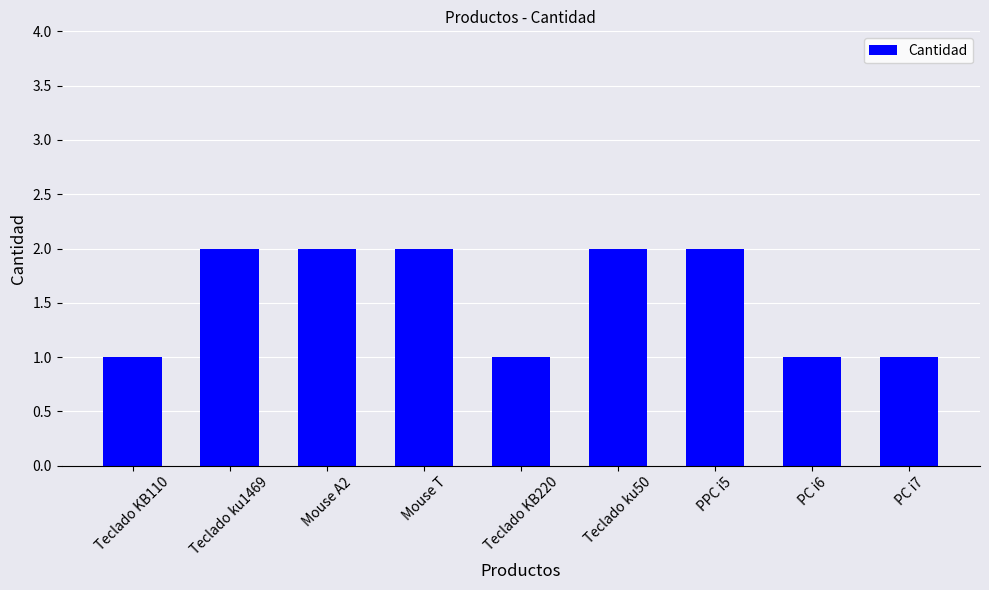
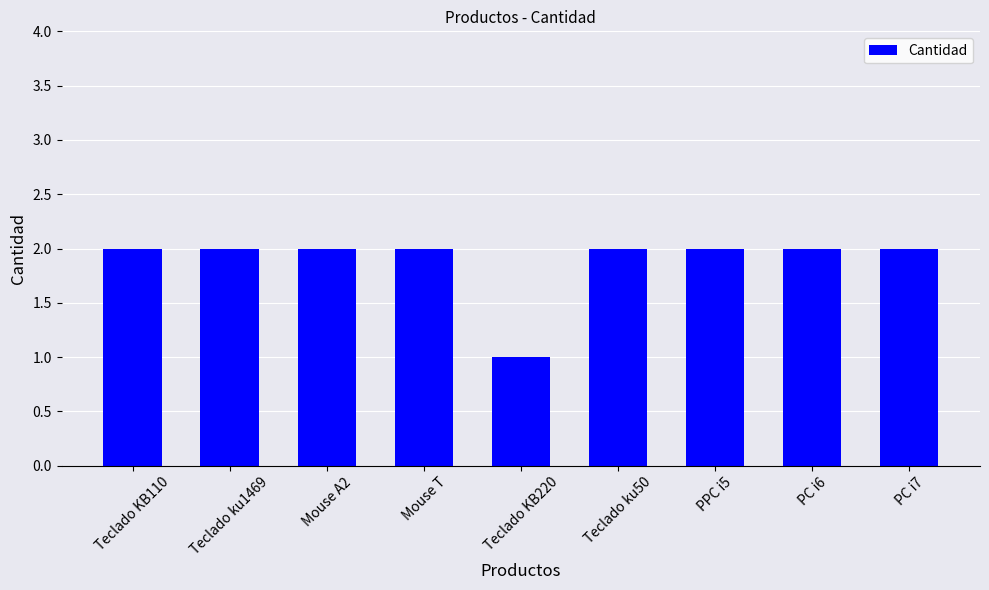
  {
-   "Teclado KB110": 1,
+   "Teclado KB110": 2,
    "Teclado ku1469": 2,
    "Mouse A2": 2,
    "Mouse T": 2,
    "Teclado KB220": 1,
    "Teclado ku50": 2,
    "PPC i5": 2,
-   "PC i6": 1,
-   "PC i7": 1
+   "PC i6": 2,
+   "PC i7": 2
  }
